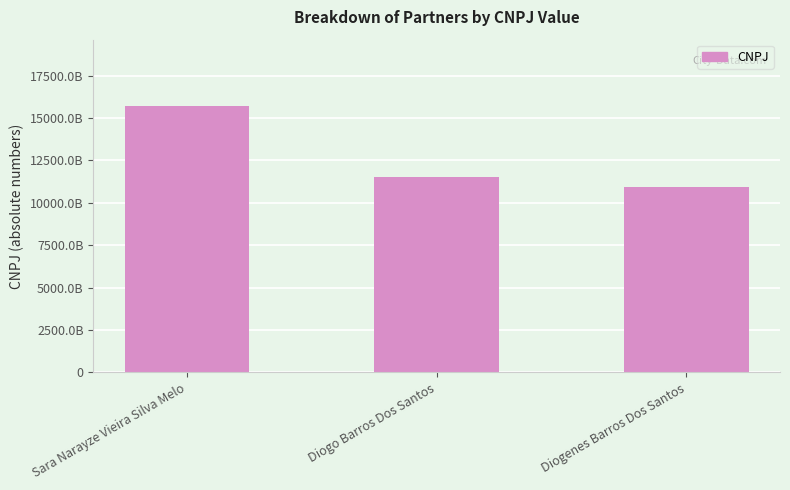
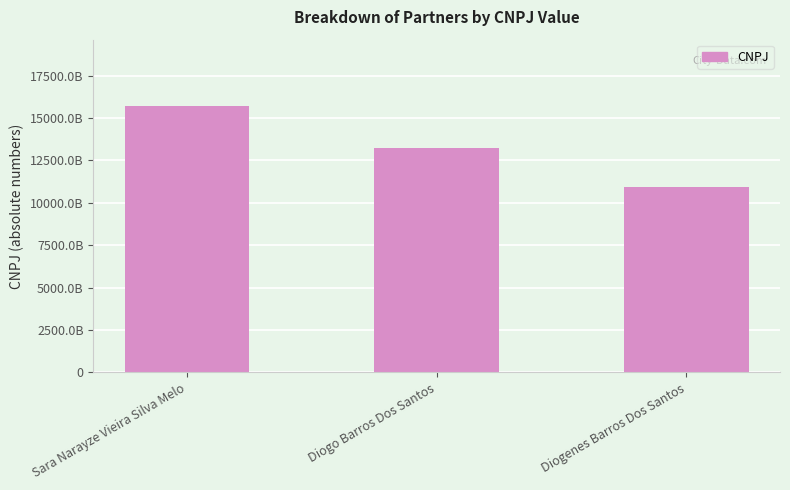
  {
    "Sara Narayze Vieira Silva Melo": 15700000000000,
-   "Diogo Barros Dos Santos": 11500000000000,
+   "Diogo Barros Dos Santos": 13200000000000,
    "Diogenes Barros Dos Santos": 10900000000000
  }
